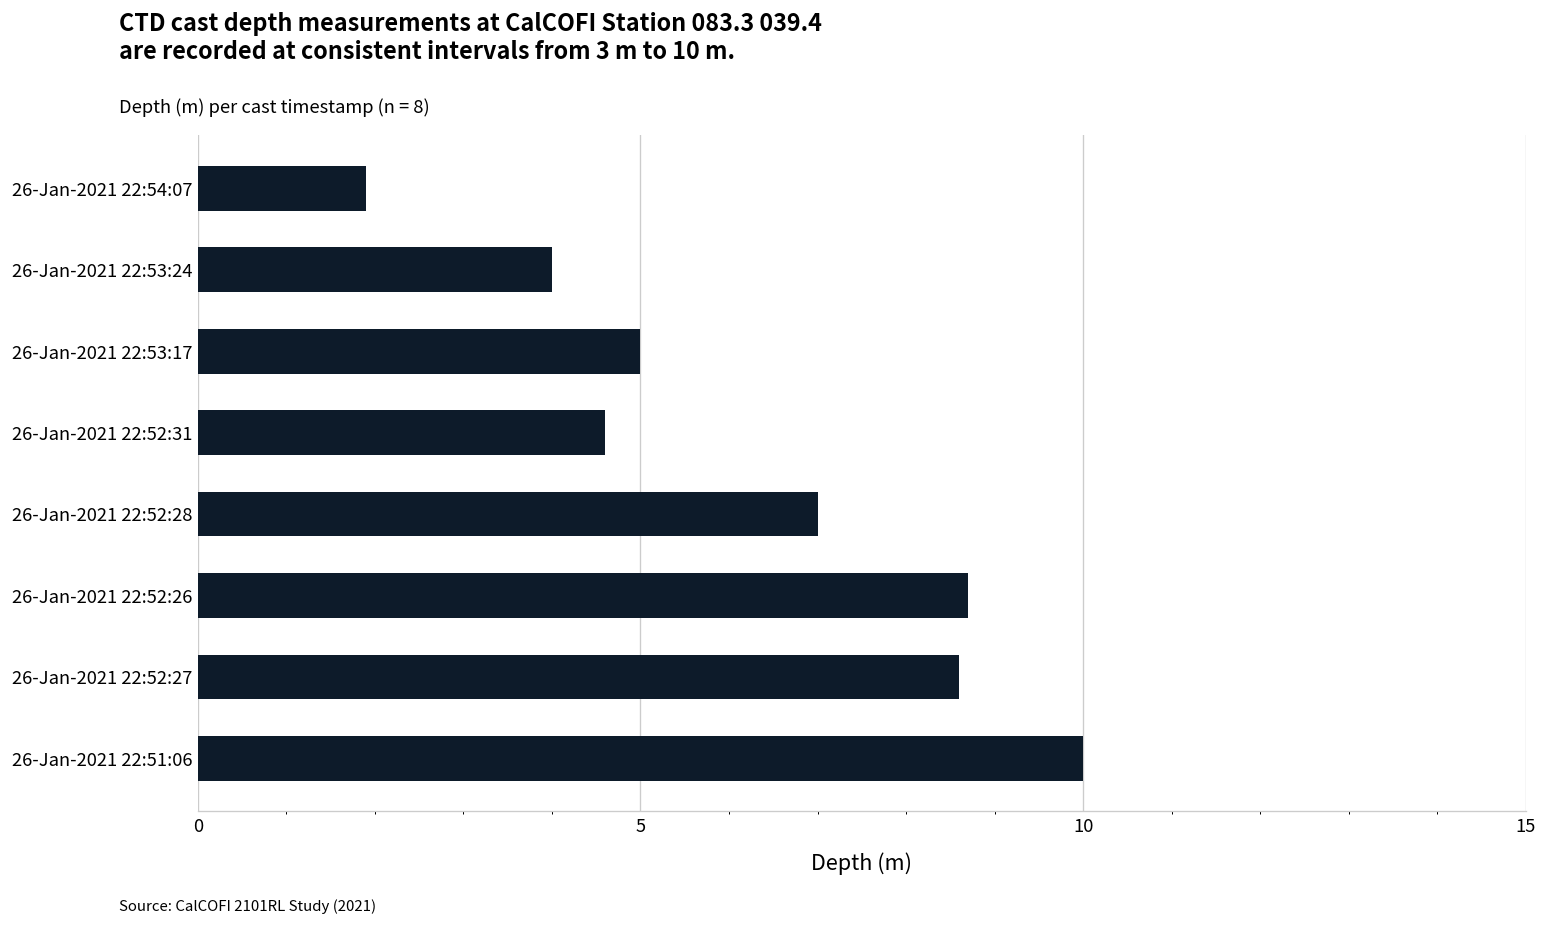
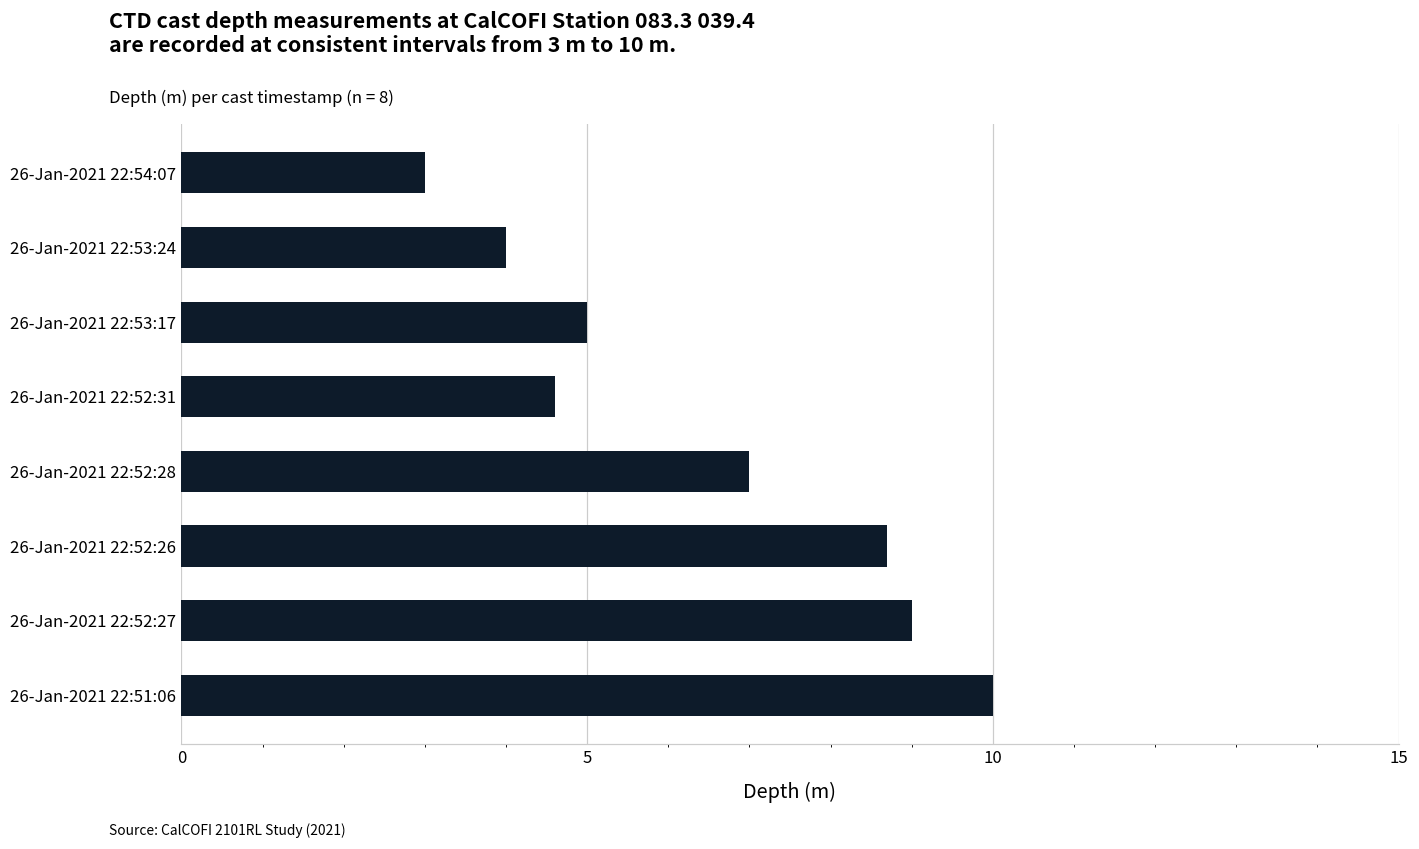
  {
-   "26-Jan-2021 22:54:07": 1.9,
+   "26-Jan-2021 22:54:07": 3.0,
    "26-Jan-2021 22:53:24": 4.0,
    "26-Jan-2021 22:53:17": 5.0,
    "26-Jan-2021 22:52:31": 4.6,
    "26-Jan-2021 22:52:28": 7.0,
    "26-Jan-2021 22:52:26": 8.7,
-   "26-Jan-2021 22:52:27": 8.6,
+   "26-Jan-2021 22:52:27": 9.0,
    "26-Jan-2021 22:51:06": 10.0
  }
